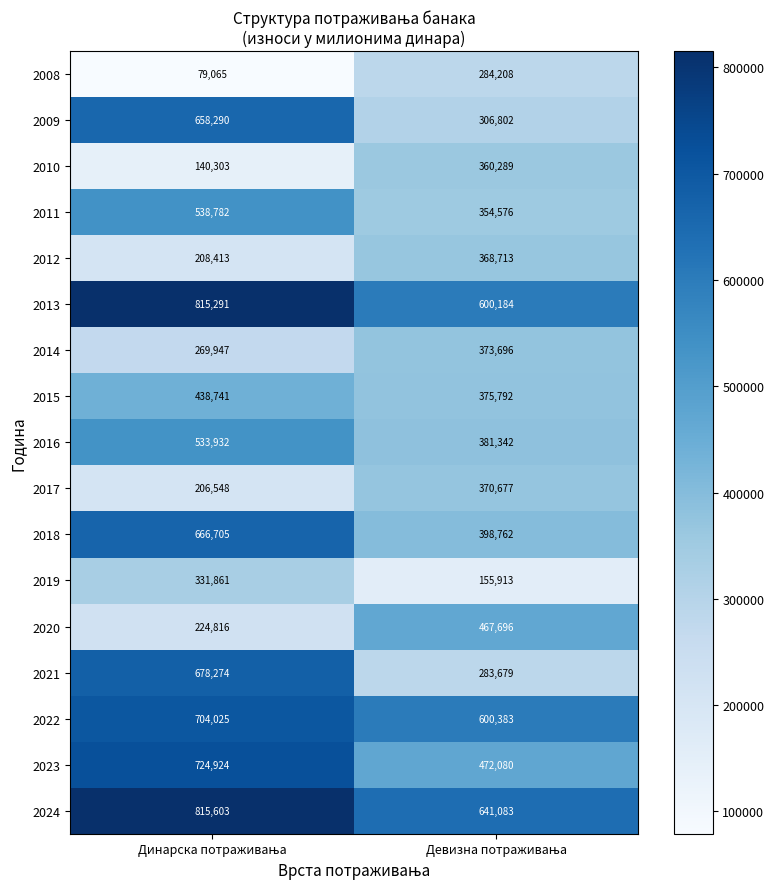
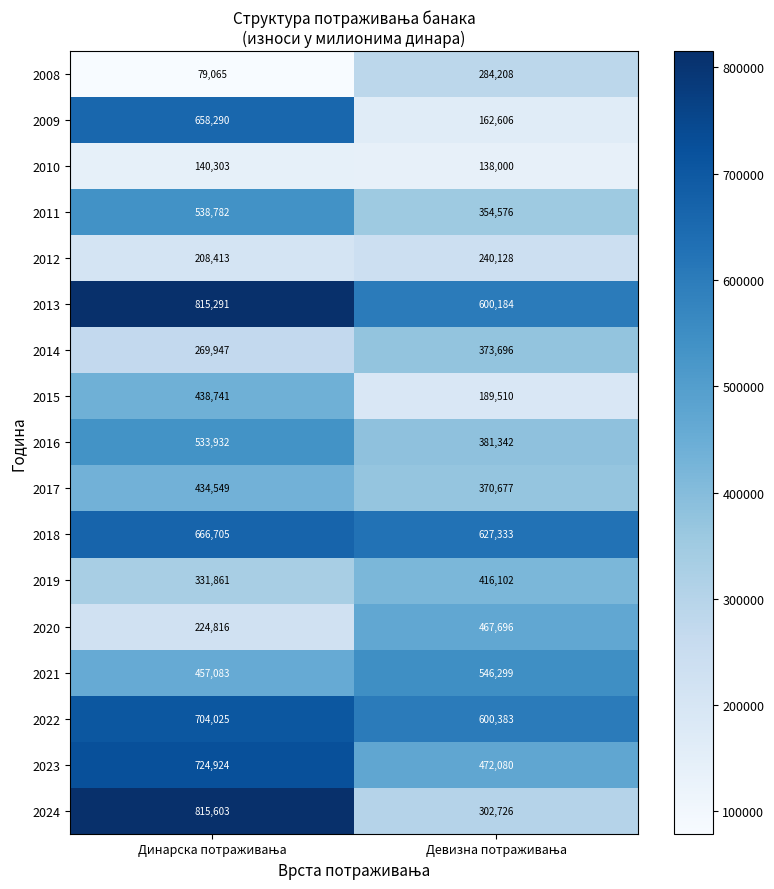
  {
    "2008": {
      "Динарска потраживања": "79,065",
      "Девизна потраживања": "284,208"
    },
    "2009": {
      "Динарска потраживања": "658,290",
-     "Девизна потраживања": "306,802"
+     "Девизна потраживања": "162,606"
    },
    "2010": {
      "Динарска потраживања": "140,303",
-     "Девизна потраживања": "360,289"
+     "Девизна потраживања": "138,000"
    },
    "2011": {
      "Динарска потраживања": "538,782",
      "Девизна потраживања": "354,576"
    },
    "2012": {
      "Динарска потраживања": "208,413",
-     "Девизна потраживања": "368,713"
+     "Девизна потраживања": "240,128"
    },
    "2013": {
      "Динарска потраживања": "815,291",
      "Девизна потраживања": "600,184"
    },
    "2014": {
      "Динарска потраживања": "269,947",
      "Девизна потраживања": "373,696"
    },
    "2015": {
      "Динарска потраживања": "438,741",
-     "Девизна потраживања": "375,792"
+     "Девизна потраживања": "189,510"
    },
    "2016": {
      "Динарска потраживања": "533,932",
      "Девизна потраживања": "381,342"
    },
    "2017": {
-     "Динарска потраживања": "206,548",
+     "Динарска потраживања": "434,549",
      "Девизна потраживања": "370,677"
    },
    "2018": {
      "Динарска потраживања": "666,705",
-     "Девизна потраживања": "398,762"
+     "Девизна потраживања": "627,333"
    },
    "2019": {
      "Динарска потраживања": "331,861",
-     "Девизна потраживања": "155,913"
+     "Девизна потраживања": "416,102"
    },
    "2020": {
      "Динарска потраживања": "224,816",
      "Девизна потраживања": "467,696"
    },
    "2021": {
-     "Динарска потраживања": "678,274",
-     "Девизна потраживања": "283,679"
+     "Динарска потраживања": "457,083",
+     "Девизна потраживања": "546,299"
    },
    "2022": {
      "Динарска потраживања": "704,025",
      "Девизна потраживања": "600,383"
    },
    "2023": {
      "Динарска потраживања": "724,924",
      "Девизна потраживања": "472,080"
    },
    "2024": {
      "Динарска потраживања": "815,603",
-     "Девизна потраживања": "641,083"
+     "Девизна потраживања": "302,726"
    }
  }
